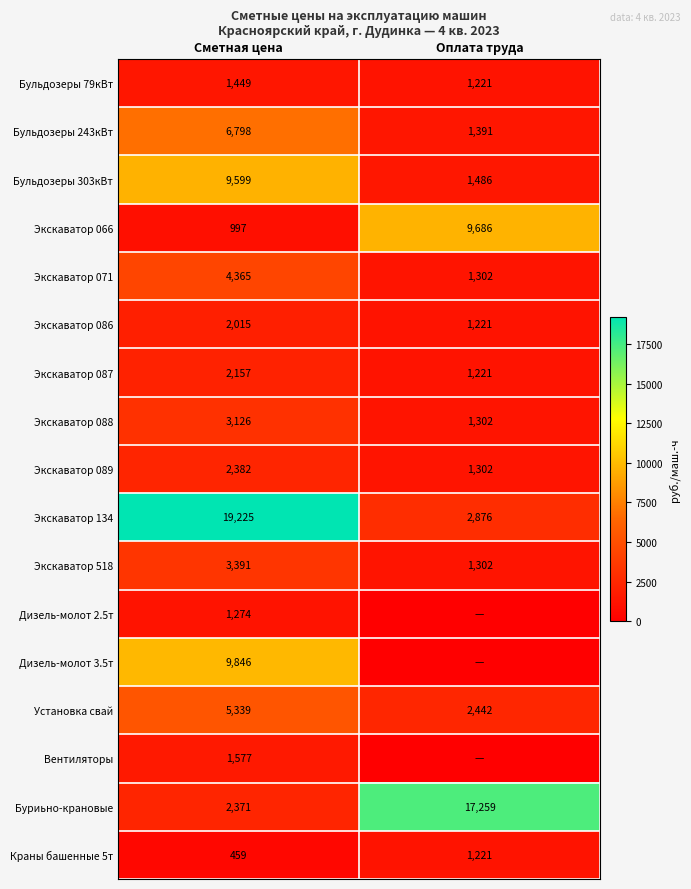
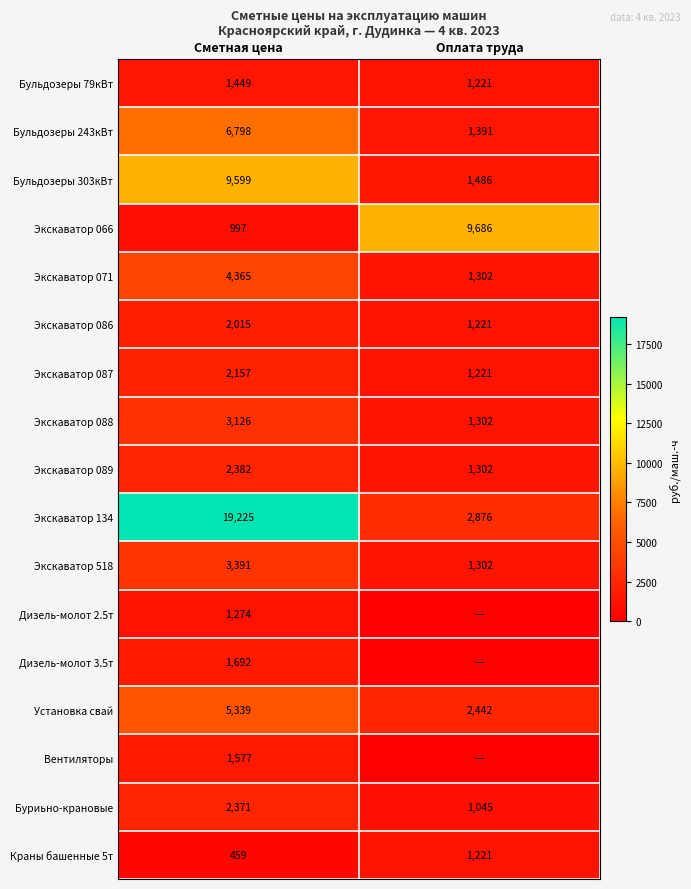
  {
    "Бульдозеры 79кВт": {
      "Сметная цена": "1,449",
      "Оплата труда": "1,221"
    },
    "Бульдозеры 243кВт": {
      "Сметная цена": "6,798",
      "Оплата труда": "1,391"
    },
    "Бульдозеры 303кВт": {
      "Сметная цена": "9,599",
      "Оплата труда": "1,486"
    },
    "Экскаватор 066": {
      "Сметная цена": "997",
      "Оплата труда": "9,686"
    },
    "Экскаватор 071": {
      "Сметная цена": "4,365",
      "Оплата труда": "1,302"
    },
    "Экскаватор 086": {
      "Сметная цена": "2,015",
      "Оплата труда": "1,221"
    },
    "Экскаватор 087": {
      "Сметная цена": "2,157",
      "Оплата труда": "1,221"
    },
    "Экскаватор 088": {
      "Сметная цена": "3,126",
      "Оплата труда": "1,302"
    },
    "Экскаватор 089": {
      "Сметная цена": "2,382",
      "Оплата труда": "1,302"
    },
    "Экскаватор 134": {
      "Сметная цена": "19,225",
      "Оплата труда": "2,876"
    },
    "Экскаватор 518": {
      "Сметная цена": "3,391",
      "Оплата труда": "1,302"
    },
    "Дизель-молот 2.5т": {
      "Сметная цена": "1,274"
    },
    "Дизель-молот 3.5т": {
-     "Сметная цена": "9,846"
+     "Сметная цена": "1,692"
    },
    "Установка свай": {
      "Сметная цена": "5,339",
      "Оплата труда": "2,442"
    },
    "Вентиляторы": {
      "Сметная цена": "1,577"
    },
    "Буриьно-крановые": {
      "Сметная цена": "2,371",
-     "Оплата труда": "17,259"
+     "Оплата труда": "1,045"
    },
    "Краны башенные 5т": {
      "Сметная цена": "459",
      "Оплата труда": "1,221"
    }
  }
